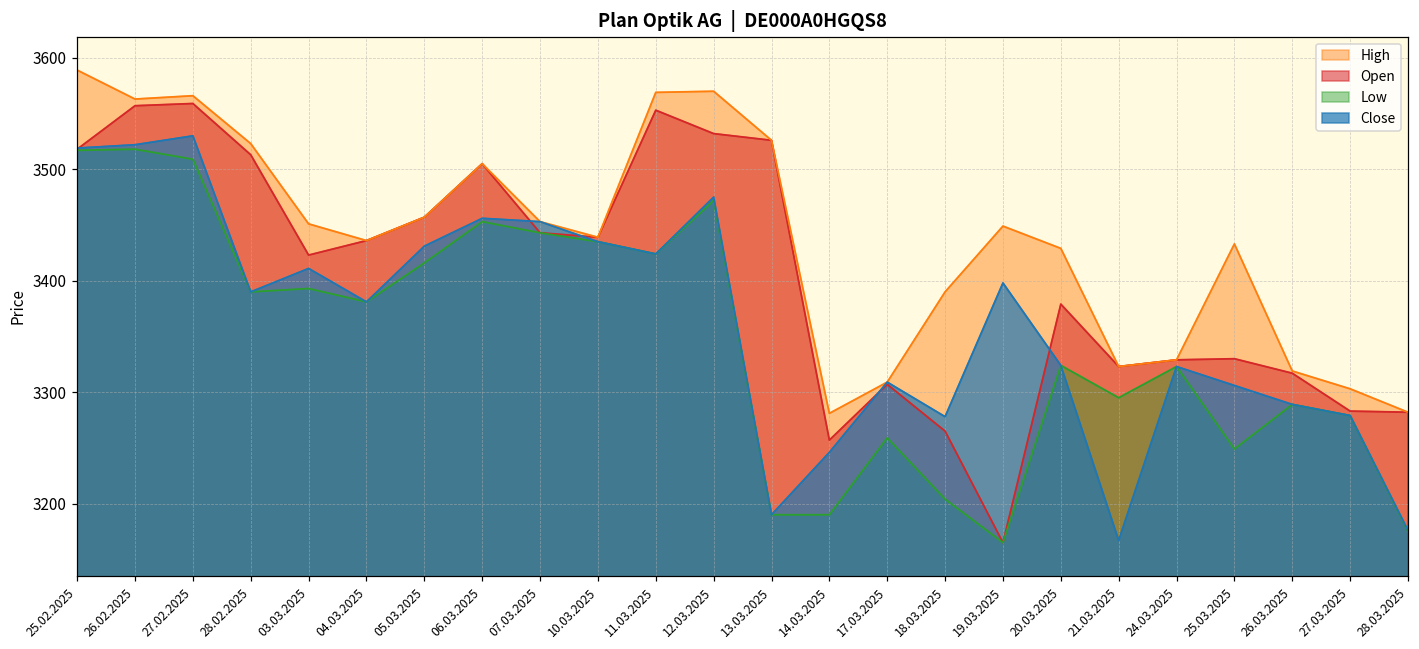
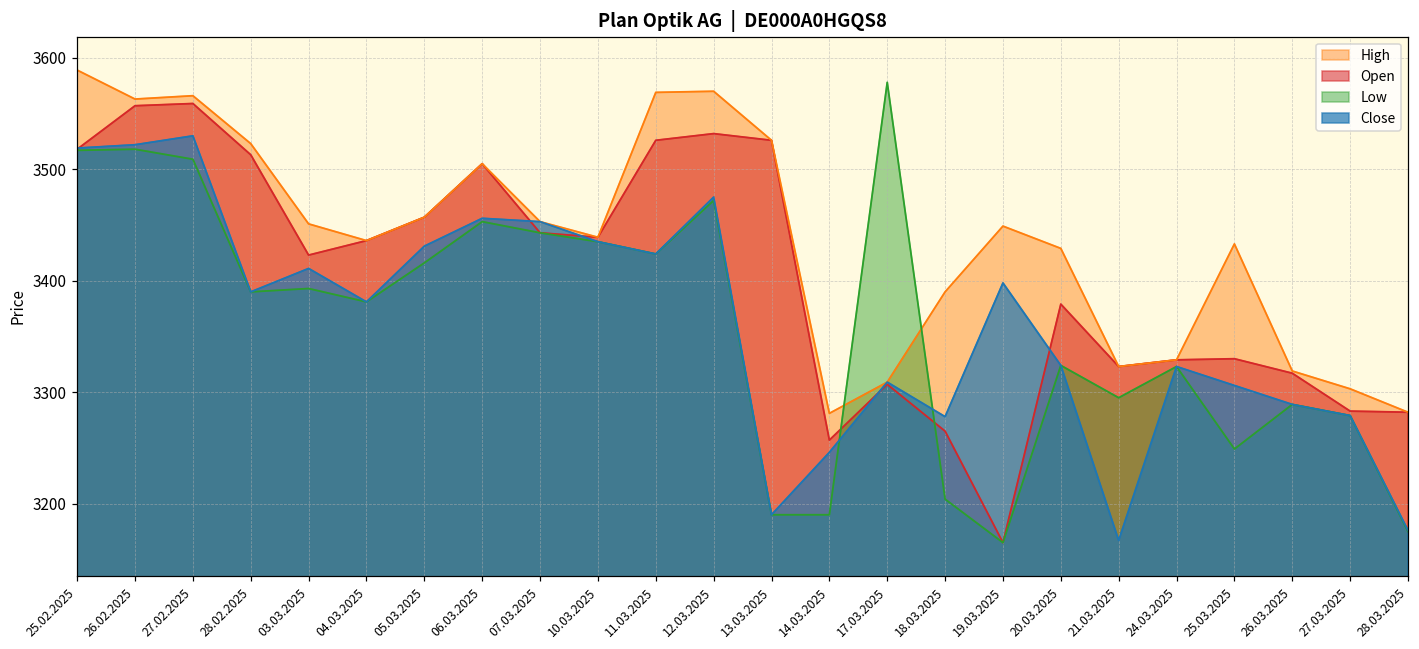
  {
    "High": {
      "25.02.2025": 3589,
      "26.02.2025": 3563,
      "27.02.2025": 3566,
      "28.02.2025": 3523,
      "03.03.2025": 3451,
      "11.03.2025": 3569,
      "12.03.2025": 3570,
      "14.03.2025": 3281,
      "18.03.2025": 3390,
      "19.03.2025": 3449,
      "20.03.2025": 3429,
      "25.03.2025": 3433,
      "27.03.2025": 3303
    },
    "Open": {
      "26.02.2025": 3557,
      "27.02.2025": 3559,
      "28.02.2025": 3513,
      "03.03.2025": 3423,
-     "11.03.2025": 3553,
+     "11.03.2025": 3526,
      "12.03.2025": 3532,
      "14.03.2025": 3257,
      "18.03.2025": 3265,
      "20.03.2025": 3379,
      "25.03.2025": 3330,
      "27.03.2025": 3283
    },
    "Low": {
      "26.02.2025": 3518,
      "27.02.2025": 3509,
      "03.03.2025": 3393,
      "05.03.2025": 3416,
      "06.03.2025": 3453,
      "12.03.2025": 3472,
      "14.03.2025": 3190,
-     "17.03.2025": 3259,
+     "17.03.2025": 3578,
      "18.03.2025": 3204,
      "21.03.2025": 3295,
      "25.03.2025": 3249
    },
    "Close": {
      "26.02.2025": 3522,
      "27.02.2025": 3530,
      "03.03.2025": 3411,
      "05.03.2025": 3431,
      "06.03.2025": 3456,
      "12.03.2025": 3475,
      "14.03.2025": 3246,
      "18.03.2025": 3278,
      "19.03.2025": 3398,
      "21.03.2025": 3167,
      "25.03.2025": 3306
    }
  }
